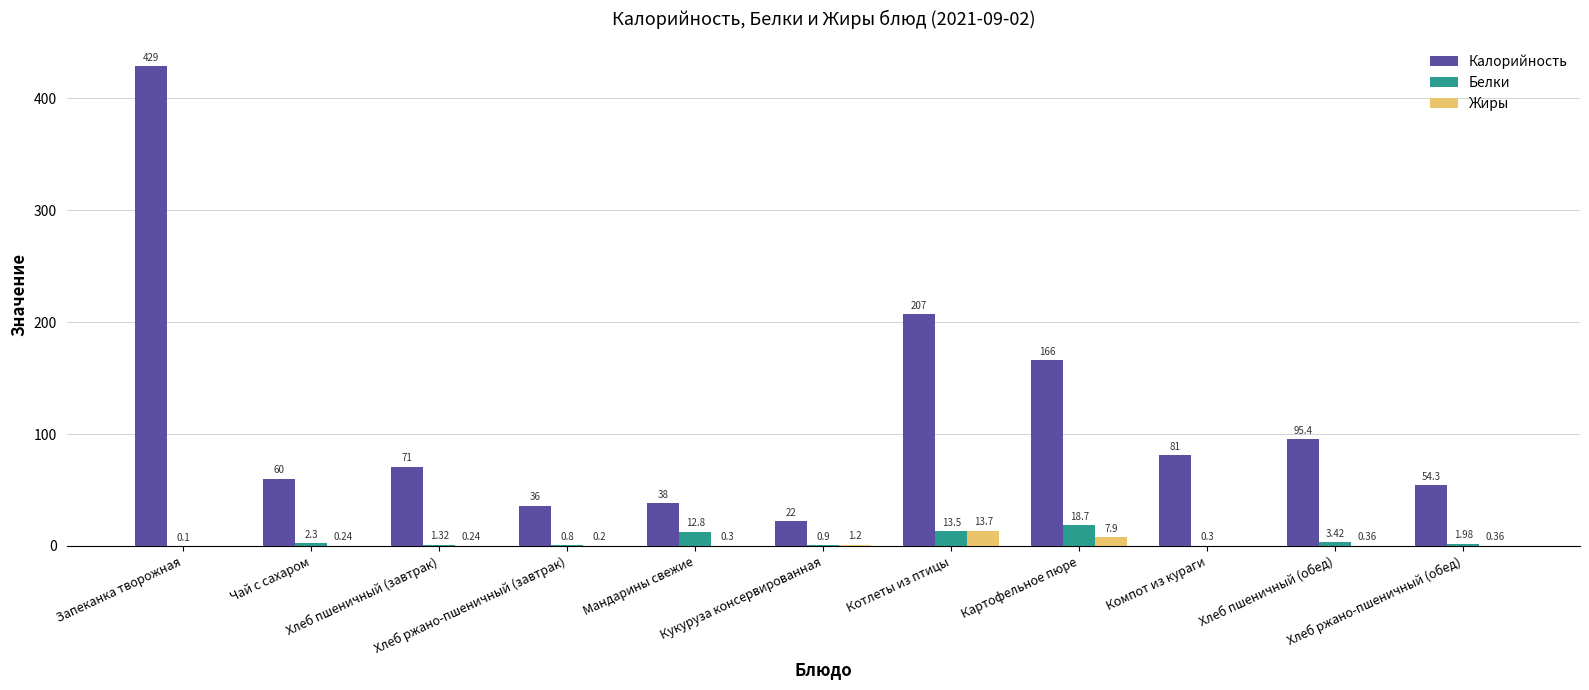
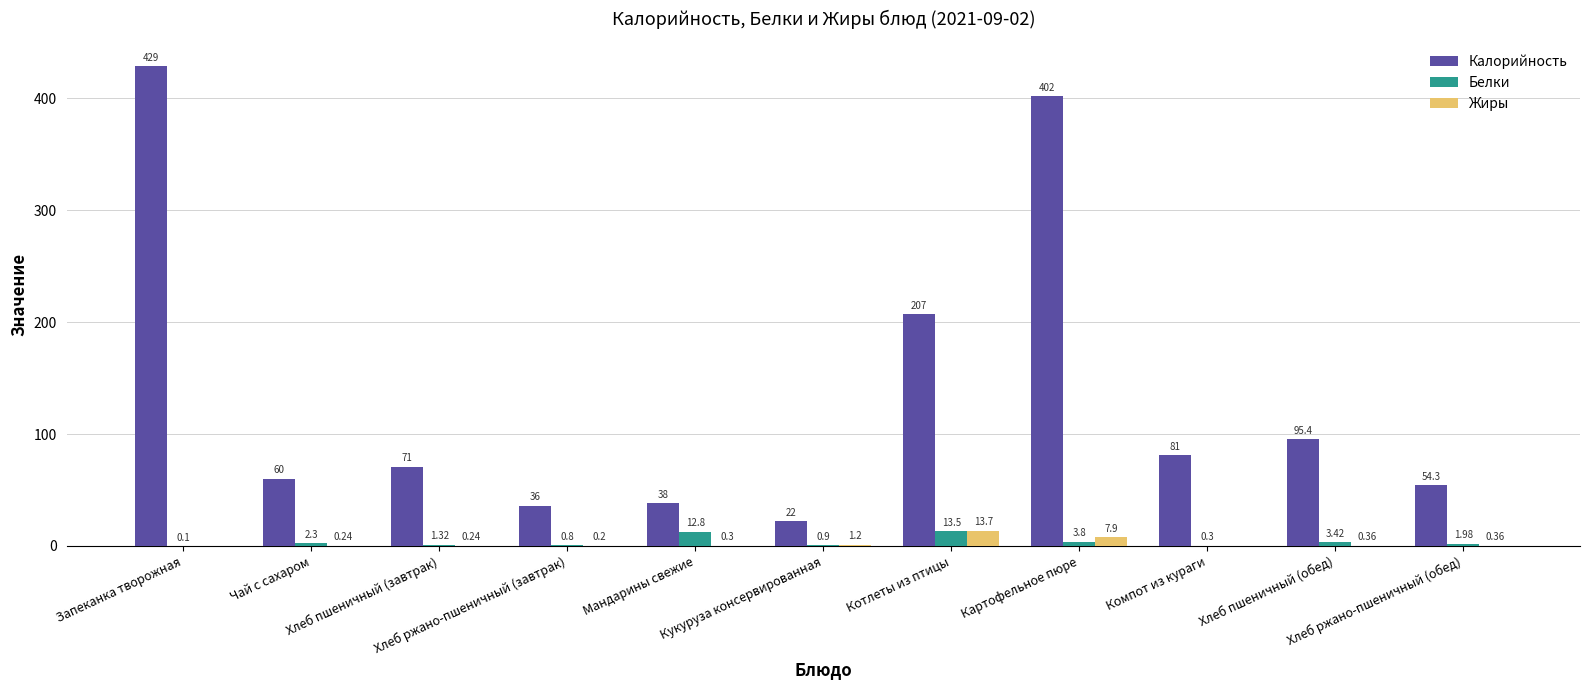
  {
    "Калорийность": {
      "Запеканка творожная": 429,
      "Чай с сахаром": 60,
      "Хлеб пшеничный (завтрак)": 71,
      "Хлеб ржано-пшеничный (завтрак)": 36,
      "Мандарины свежие": 38,
      "Кукуруза консервированная": 22,
      "Котлеты из птицы": 207,
-     "Картофельное пюре": 166,
+     "Картофельное пюре": 402,
      "Компот из кураги": 81,
      "Хлеб пшеничный (обед)": 95.4,
      "Хлеб ржано-пшеничный (обед)": 54.3
    },
    "Белки": {
      "Запеканка творожная": 0.1,
      "Чай с сахаром": 2.3,
      "Хлеб пшеничный (завтрак)": 1.32,
      "Хлеб ржано-пшеничный (завтрак)": 0.8,
      "Мандарины свежие": 12.8,
      "Кукуруза консервированная": 0.9,
      "Котлеты из птицы": 13.5,
-     "Картофельное пюре": 18.7,
+     "Картофельное пюре": 3.8,
      "Компот из кураги": 0.3,
      "Хлеб пшеничный (обед)": 3.42,
      "Хлеб ржано-пшеничный (обед)": 1.98
    },
    "Жиры": {
      "Чай с сахаром": 0.24,
      "Хлеб пшеничный (завтрак)": 0.24,
      "Хлеб ржано-пшеничный (завтрак)": 0.2,
      "Мандарины свежие": 0.3,
      "Кукуруза консервированная": 1.2,
      "Котлеты из птицы": 13.7,
      "Картофельное пюре": 7.9,
      "Хлеб пшеничный (обед)": 0.36,
      "Хлеб ржано-пшеничный (обед)": 0.36
    }
  }
